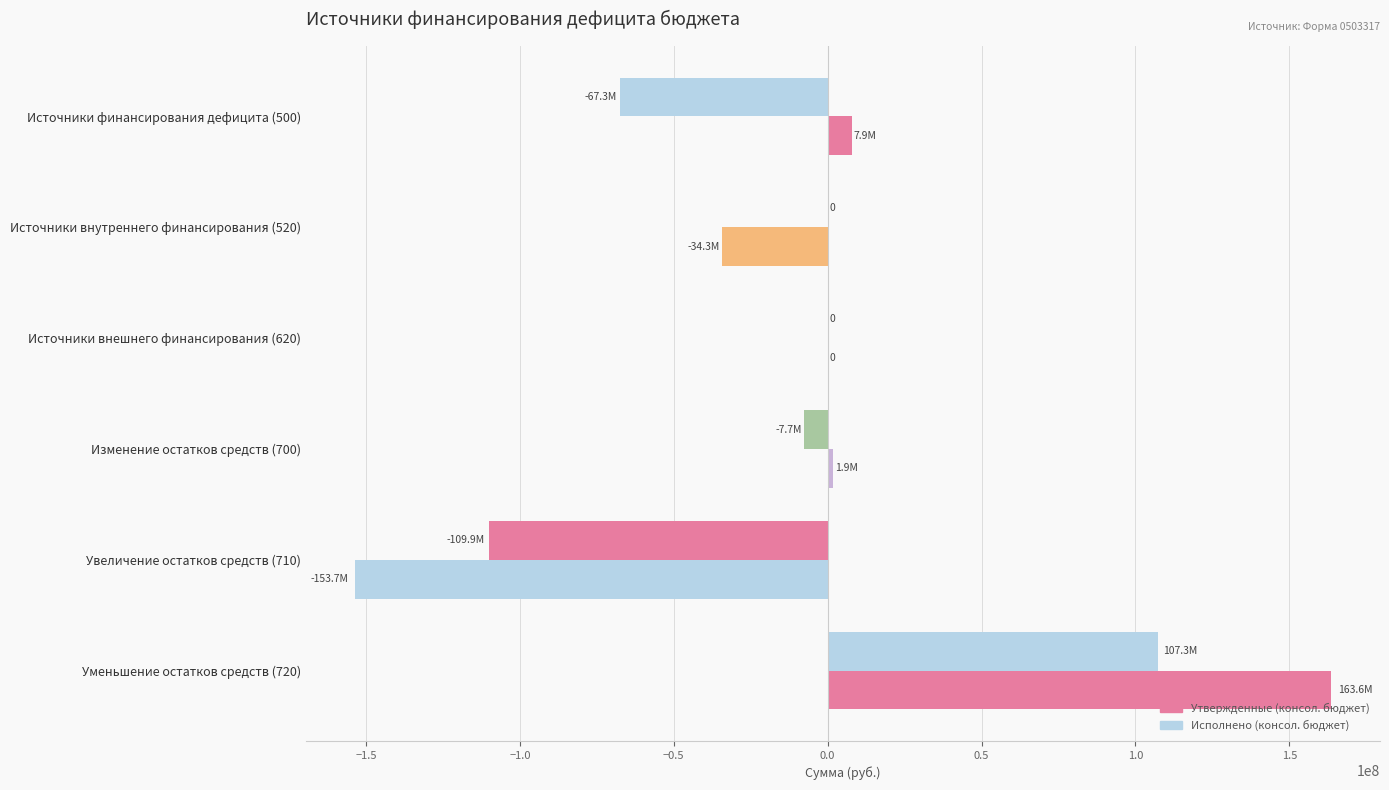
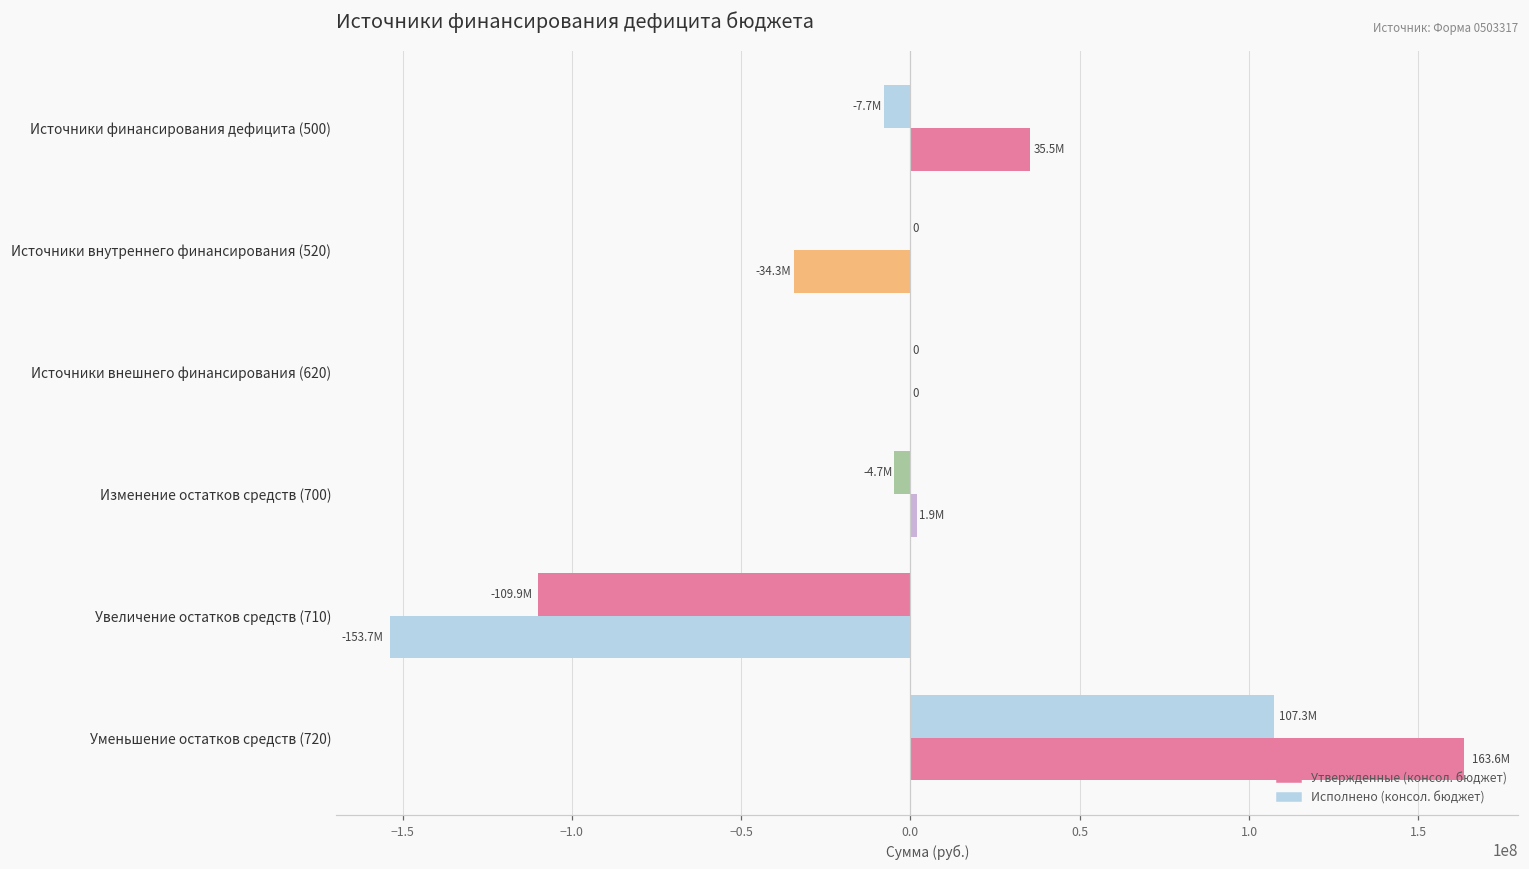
  {
    "Утвержденные (консол. бюджет)": {
-     "Источники финансирования дефицита (500)": "7.9M",
+     "Источники финансирования дефицита (500)": "35.5M",
      "Источники внутреннего финансирования (520)": "-34.3M",
      "Источники внешнего финансирования (620)": "0",
      "Изменение остатков средств (700)": "1.9M",
      "Увеличение остатков средств (710)": "-153.7M",
      "Уменьшение остатков средств (720)": "163.6M"
    },
    "Исполнено (консол. бюджет)": {
-     "Источники финансирования дефицита (500)": "-67.3M",
+     "Источники финансирования дефицита (500)": "-7.7M",
      "Источники внутреннего финансирования (520)": "0",
      "Источники внешнего финансирования (620)": "0",
-     "Изменение остатков средств (700)": "-7.7M",
+     "Изменение остатков средств (700)": "-4.7M",
      "Увеличение остатков средств (710)": "-109.9M",
      "Уменьшение остатков средств (720)": "107.3M"
    }
  }
